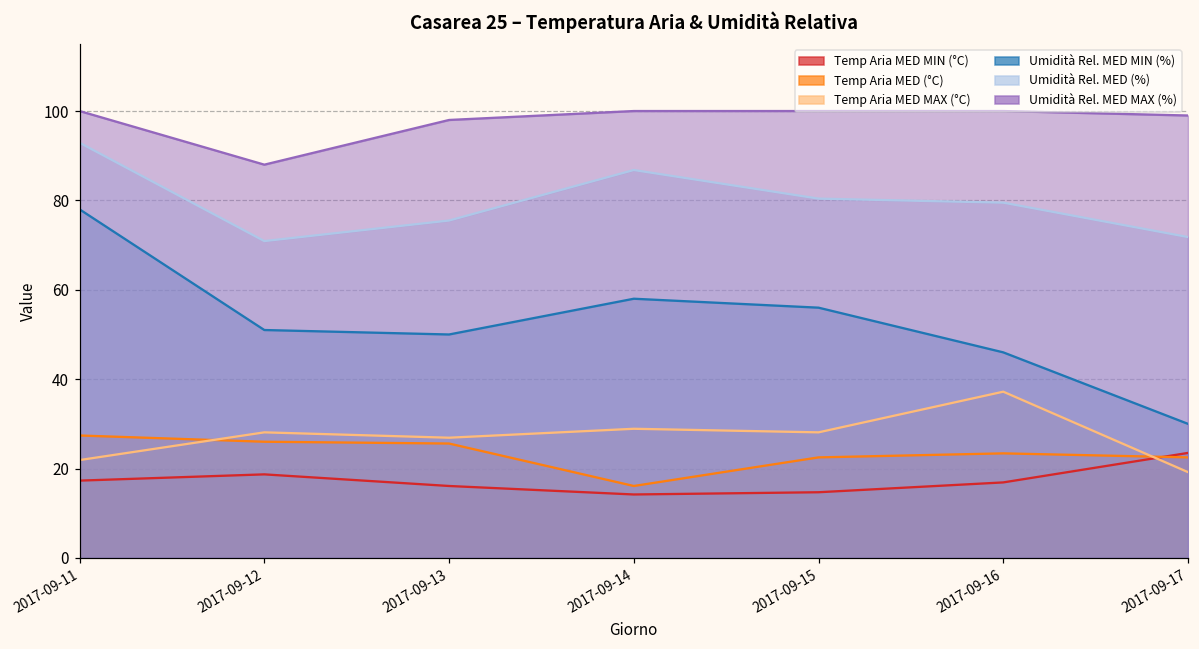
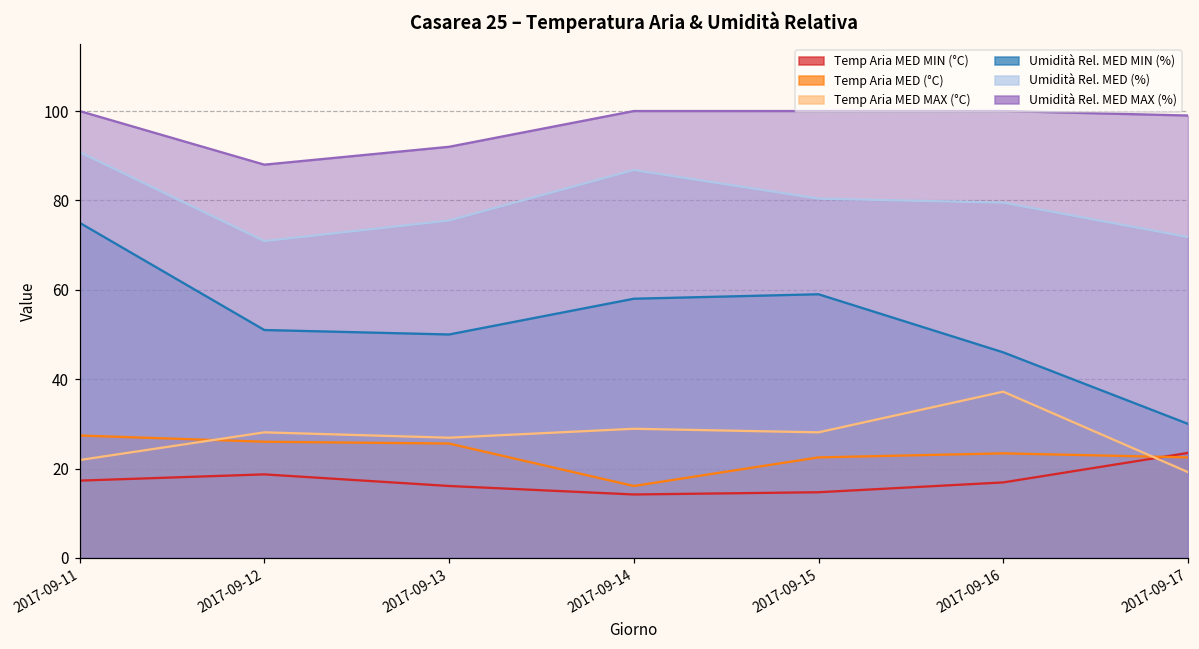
  {
    "Temp Aria MED MIN (°C)": {
      "2017-09-11": 17,
      "2017-09-12": 19,
      "2017-09-13": 16,
      "2017-09-14": 14,
      "2017-09-15": 15,
      "2017-09-16": 17,
      "2017-09-17": 24
    },
    "Temp Aria MED (°C)": {
      "2017-09-11": 27,
      "2017-09-12": 26,
      "2017-09-13": 26,
      "2017-09-14": 16,
      "2017-09-15": 23,
      "2017-09-16": 23,
      "2017-09-17": 23
    },
    "Temp Aria MED MAX (°C)": {
      "2017-09-11": 22,
      "2017-09-12": 28,
      "2017-09-13": 27,
      "2017-09-14": 29,
      "2017-09-15": 28,
      "2017-09-16": 37,
      "2017-09-17": 19
    },
    "Umidità Rel. MED MIN (%)": {
-     "2017-09-11": 78,
+     "2017-09-11": 75,
      "2017-09-12": 51,
      "2017-09-13": 50,
      "2017-09-14": 58,
-     "2017-09-15": 56,
+     "2017-09-15": 59,
      "2017-09-16": 46,
      "2017-09-17": 30
    },
    "Umidità Rel. MED (%)": {
-     "2017-09-11": 93,
+     "2017-09-11": 91,
      "2017-09-12": 71,
      "2017-09-13": 76,
      "2017-09-14": 87,
      "2017-09-15": 80,
      "2017-09-16": 80,
      "2017-09-17": 72
    },
    "Umidità Rel. MED MAX (%)": {
      "2017-09-11": 100,
      "2017-09-12": 88,
-     "2017-09-13": 98,
+     "2017-09-13": 92,
      "2017-09-14": 100,
      "2017-09-15": 100,
      "2017-09-16": 100,
      "2017-09-17": 99
    }
  }
